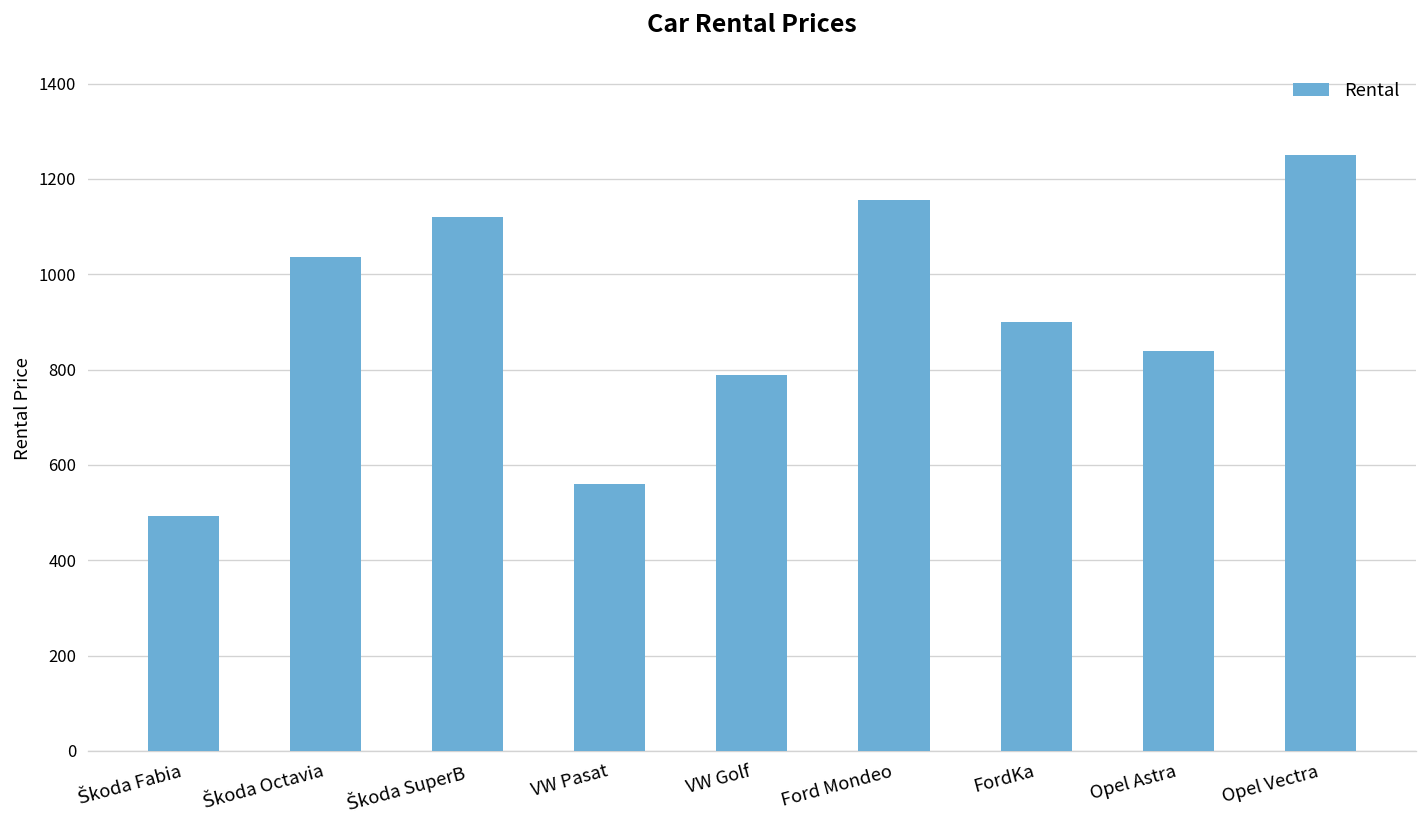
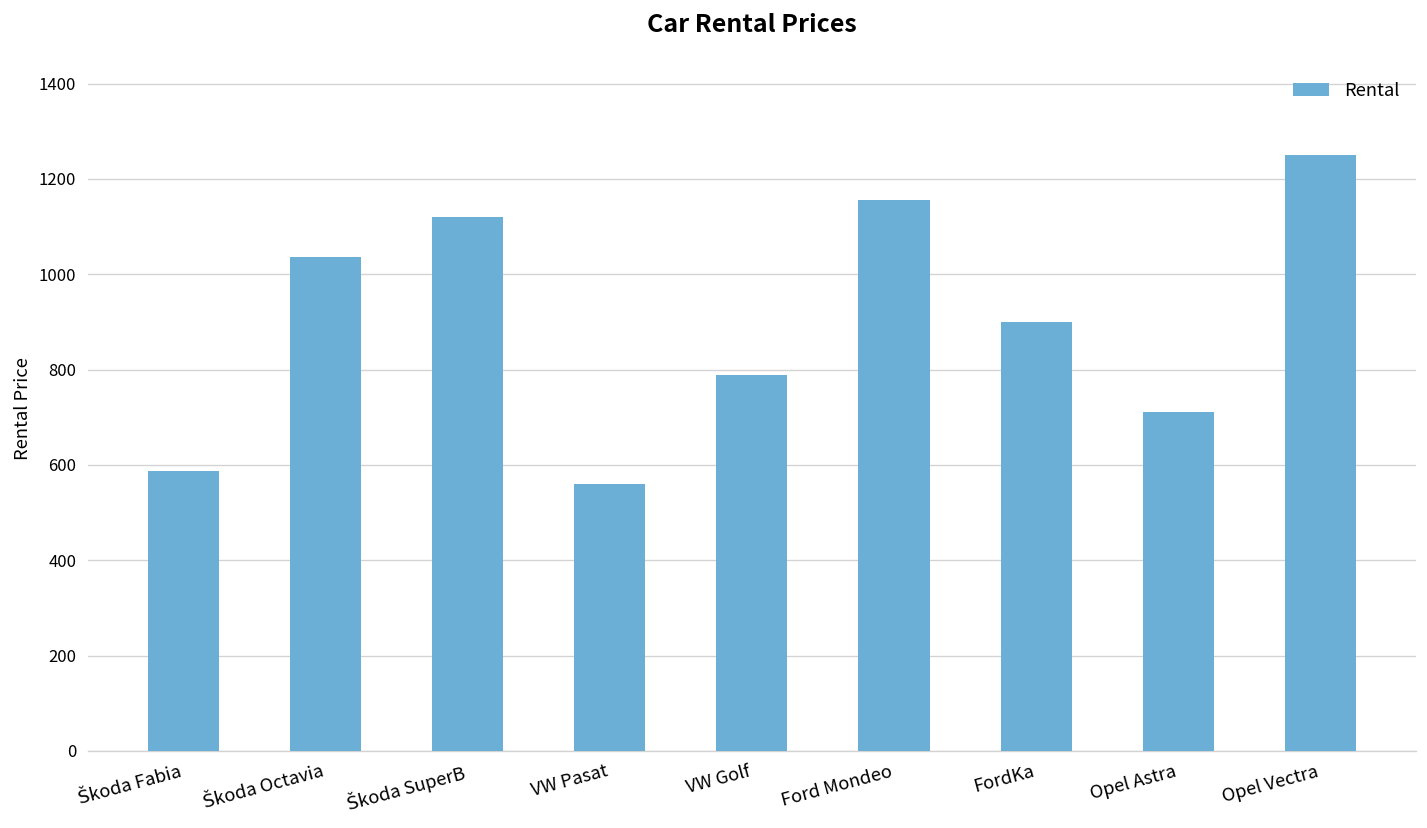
  {
-   "Škoda Fabia": 490,
+   "Škoda Fabia": 590,
    "Škoda Octavia": 1040,
    "Škoda SuperB": 1120,
    "VW Pasat": 560,
    "VW Golf": 790,
    "Ford Mondeo": 1160,
    "FordKa": 900,
-   "Opel Astra": 840,
+   "Opel Astra": 710,
    "Opel Vectra": 1250
  }
